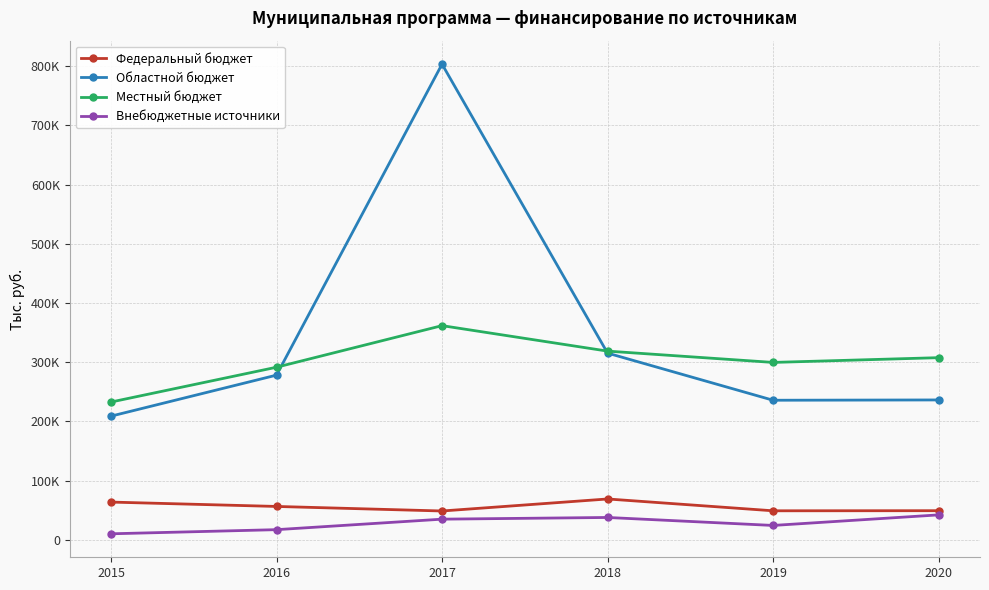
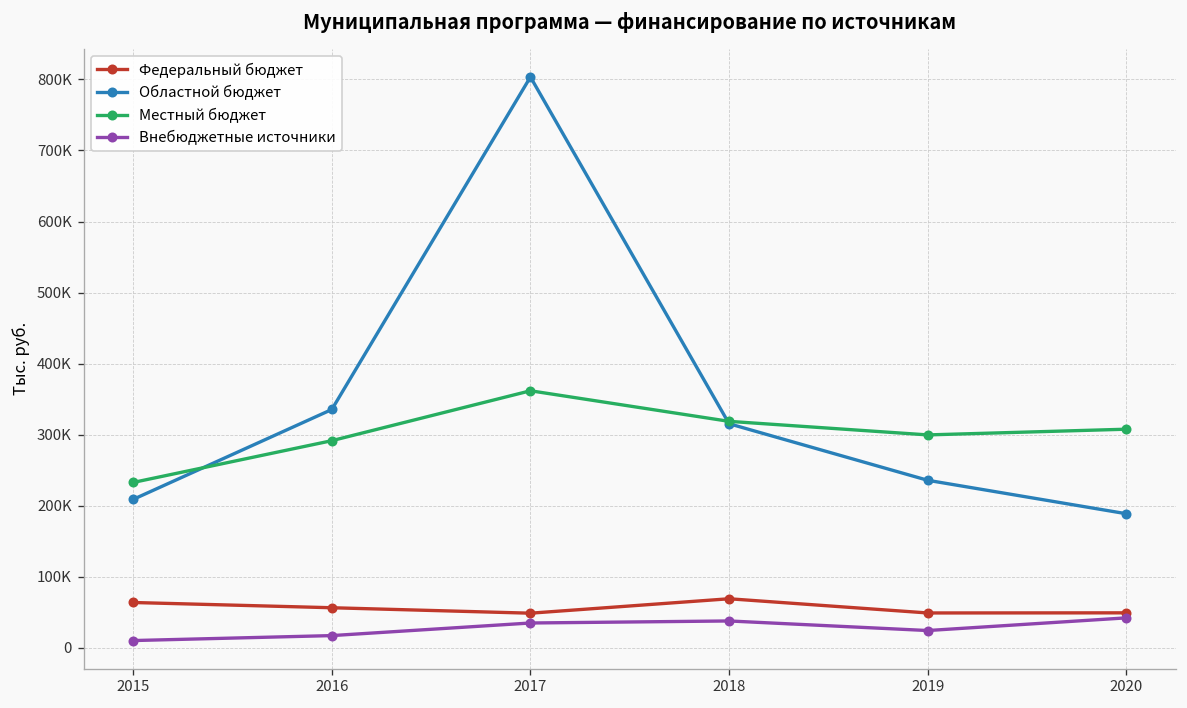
  {
    "Федеральный бюджет": {
      "2015": 60000,
      "2016": 60000,
      "2017": 50000,
      "2018": 70000,
      "2019": 50000,
      "2020": 50000
    },
    "Областной бюджет": {
      "2015": 210000,
-     "2016": 280000,
+     "2016": 340000,
      "2017": 800000,
      "2019": 240000,
-     "2020": 240000
+     "2020": 190000
    },
    "Местный бюджет": {
      "2015": 230000,
      "2016": 290000,
      "2017": 360000,
      "2019": 300000,
      "2020": 310000
    },
    "Внебюджетные источники": {
      "2015": 10000,
      "2016": 20000,
      "2017": 30000,
      "2018": 40000,
      "2019": 20000,
      "2020": 40000
    }
  }
